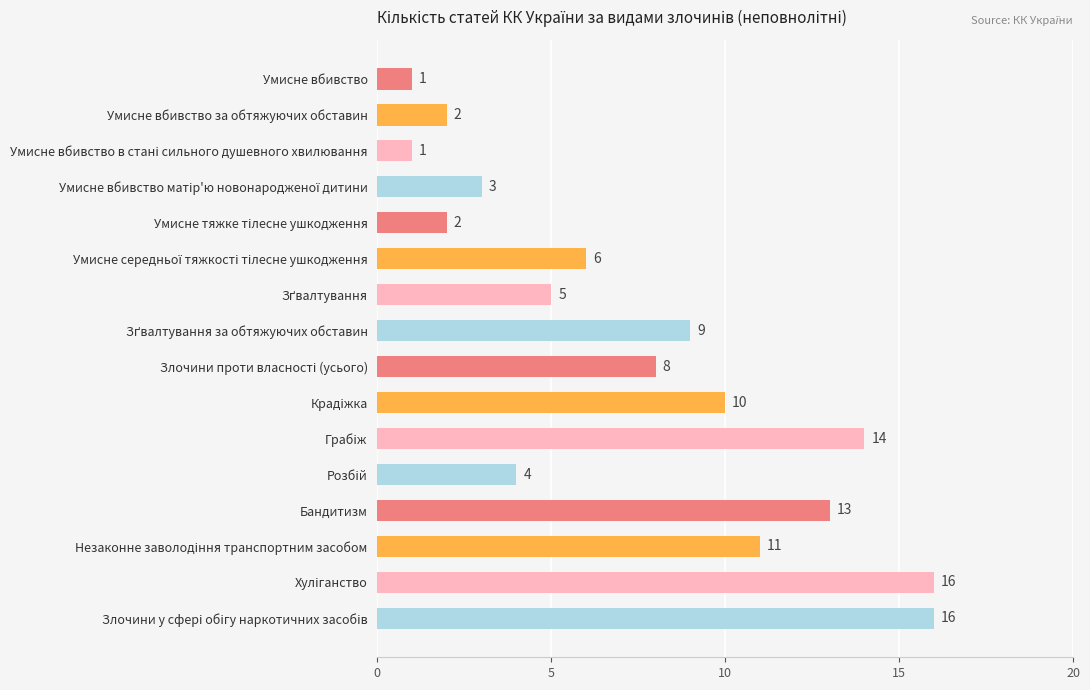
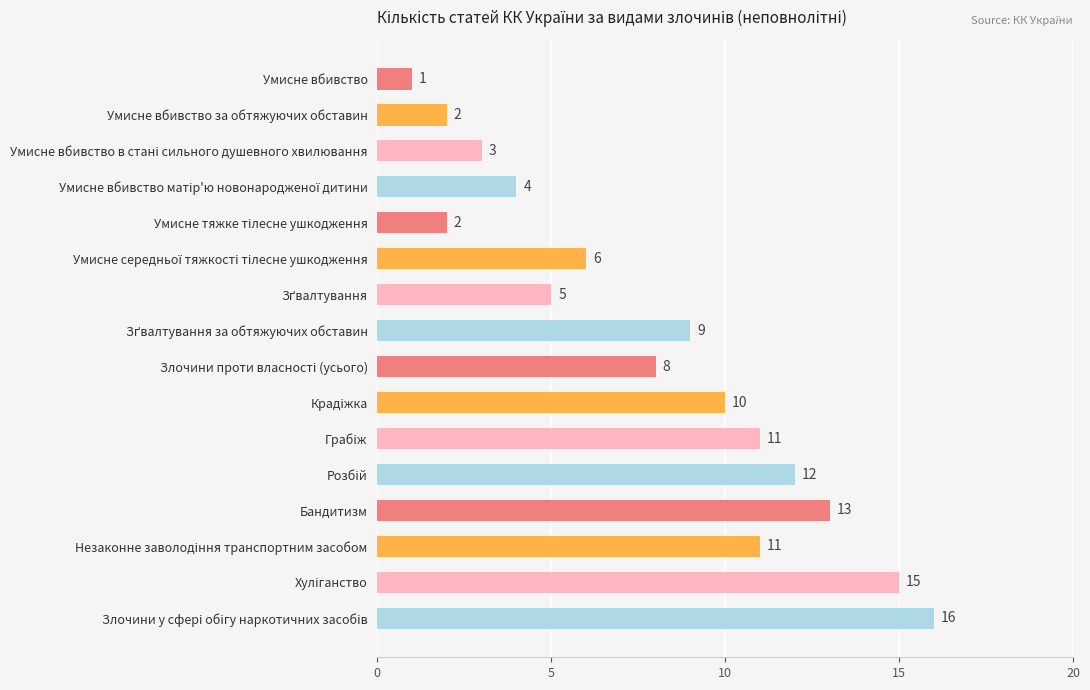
  {
    "Умисне вбивство": 1,
    "Умисне вбивство за обтяжуючих обставин": 2,
-   "Умисне вбивство в стані сильного душевного хвилювання": 1,
-   "Умисне вбивство матір'ю новонародженої дитини": 3,
+   "Умисне вбивство в стані сильного душевного хвилювання": 3,
+   "Умисне вбивство матір'ю новонародженої дитини": 4,
    "Умисне тяжке тілесне ушкодження": 2,
    "Умисне середньої тяжкості тілесне ушкодження": 6,
    "Зґвалтування": 5,
    "Зґвалтування за обтяжуючих обставин": 9,
    "Злочини проти власності (усього)": 8,
    "Крадіжка": 10,
-   "Грабіж": 14,
-   "Розбій": 4,
+   "Грабіж": 11,
+   "Розбій": 12,
    "Бандитизм": 13,
    "Незаконне заволодіння транспортним засобом": 11,
-   "Хуліганство": 16,
+   "Хуліганство": 15,
    "Злочини у сфері обігу наркотичних засобів": 16
  }
